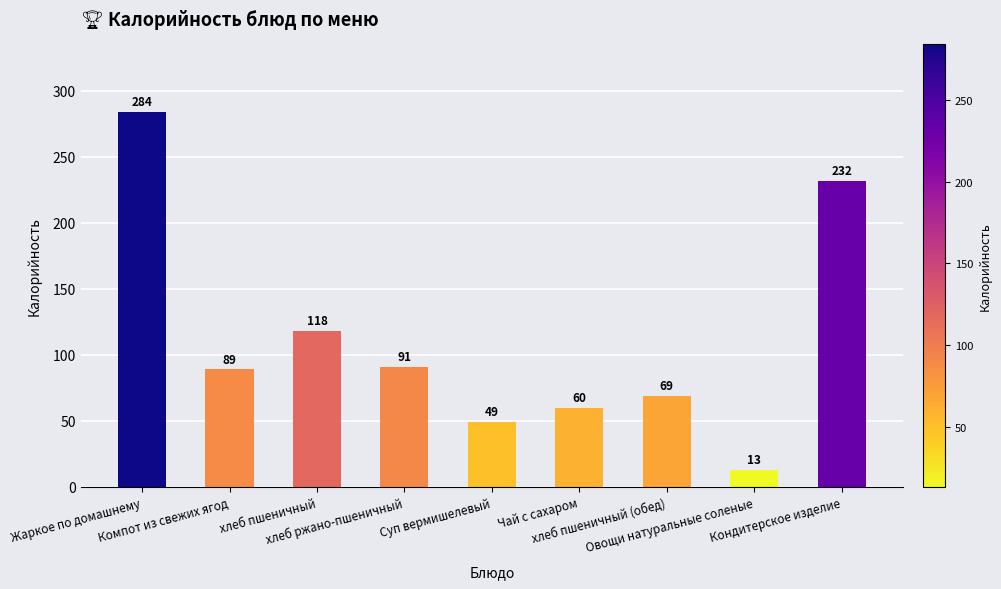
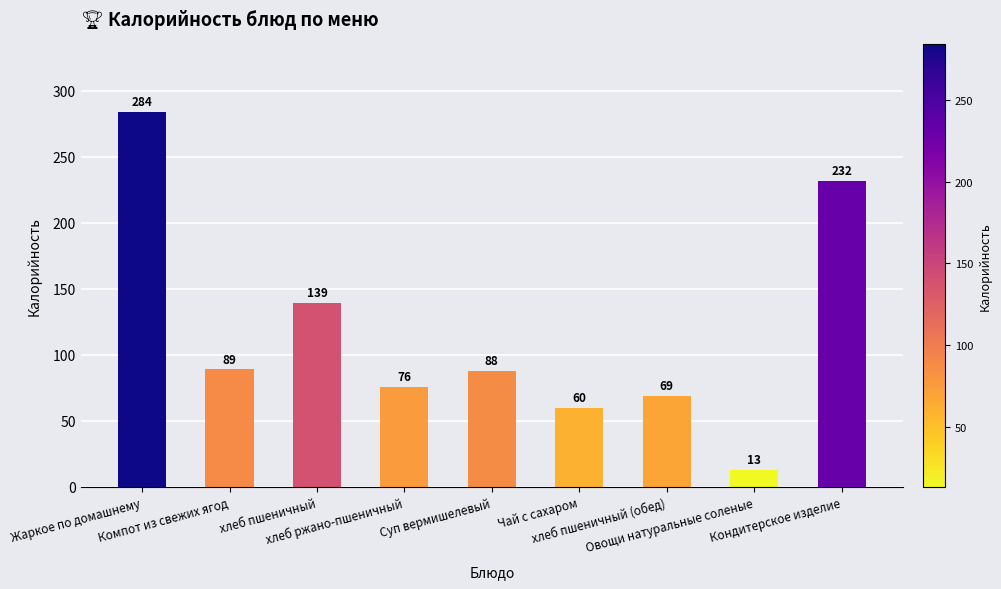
  {
    "Жаркое по домашнему": 284,
    "Компот из свежих ягод": 89,
-   "хлеб пшеничный": 118,
-   "хлеб ржано-пшеничный": 91,
-   "Суп вермишелевый": 49,
+   "хлеб пшеничный": 139,
+   "хлеб ржано-пшеничный": 76,
+   "Суп вермишелевый": 88,
    "Чай с сахаром": 60,
    "хлеб пшеничный (обед)": 69,
    "Овощи натуральные соленые": 13,
    "Кондитерское изделие": 232
  }
